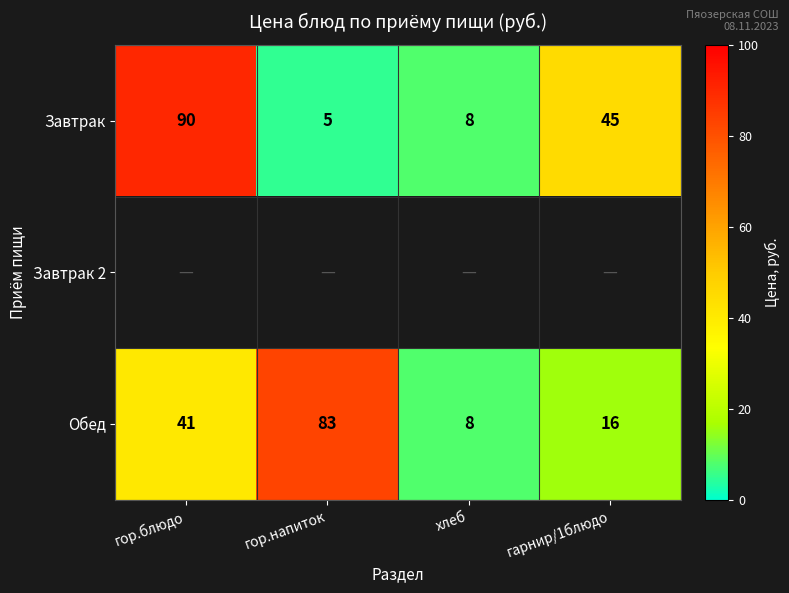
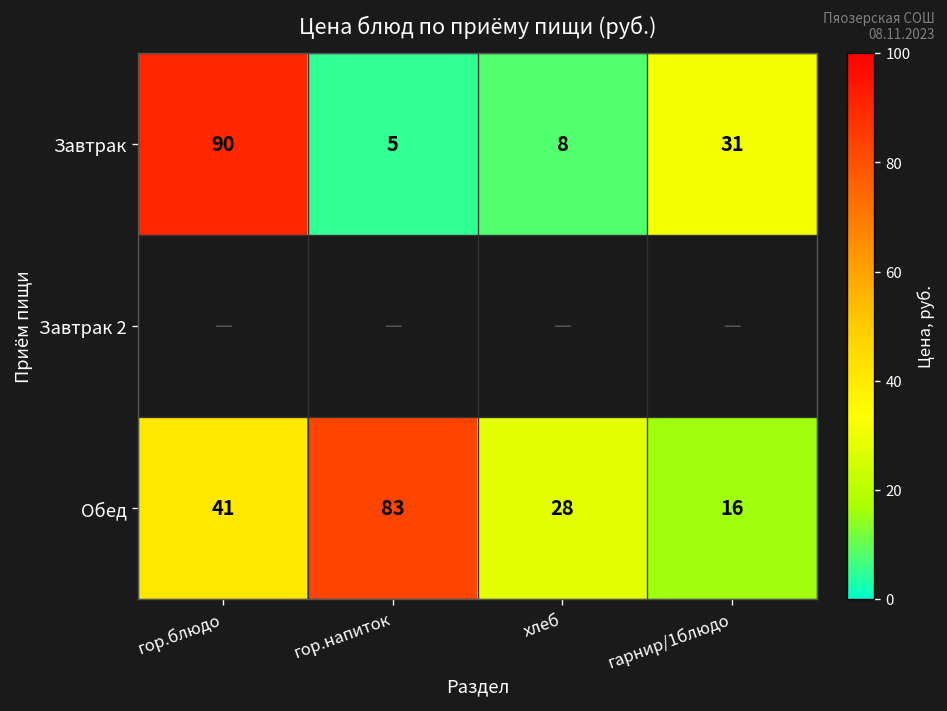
  {
    "Завтрак": {
      "гор.блюдо": 90,
      "гор.напиток": 5,
      "хлеб": 8,
-     "гарнир/1блюдо": 45
+     "гарнир/1блюдо": 31
    },
    "Обед": {
      "гор.блюдо": 41,
      "гор.напиток": 83,
-     "хлеб": 8,
+     "хлеб": 28,
      "гарнир/1блюдо": 16
    }
  }
